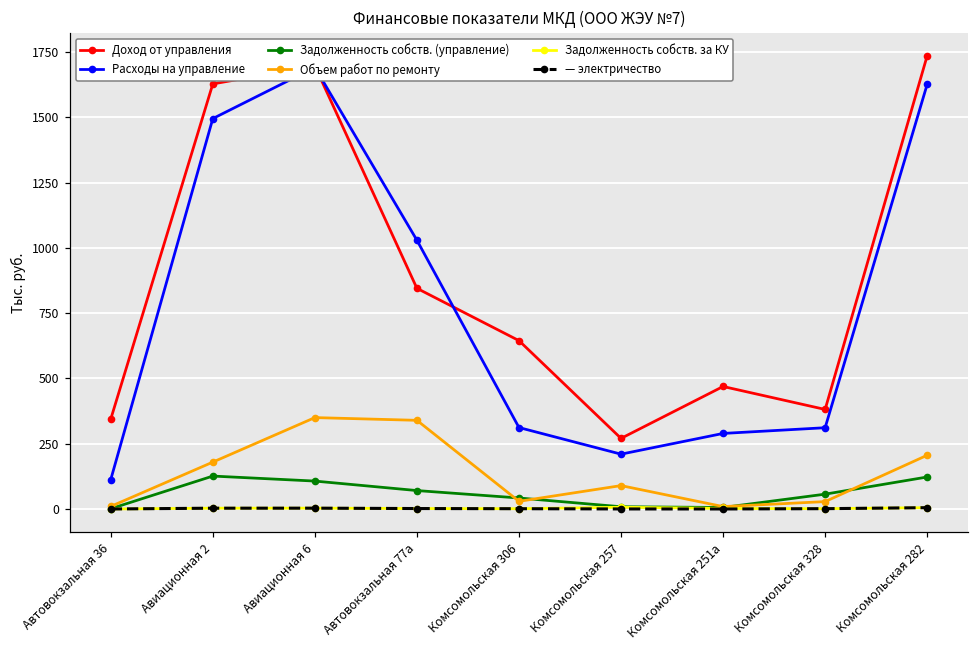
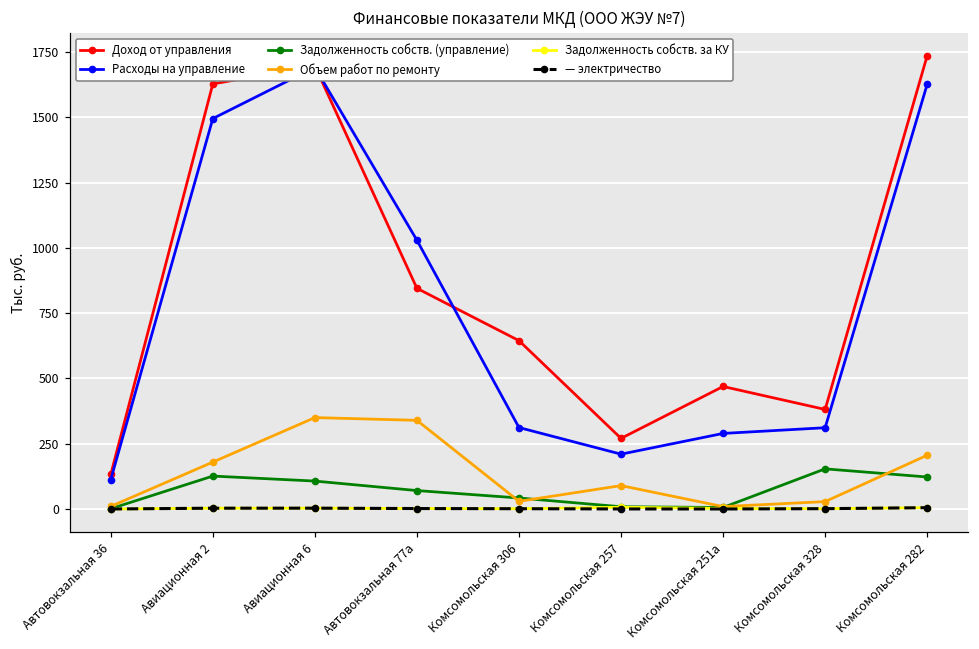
  {
    "Доход от управления": {
-     "Автовокзальная 36": 340,
+     "Автовокзальная 36": 130,
      "Авиационная 2": 1630,
      "Автовокзальная 77а": 850,
      "Комсомольская 306": 640,
      "Комсомольская 257": 270,
      "Комсомольская 251а": 470,
      "Комсомольская 328": 380,
      "Комсомольская 282": 1740
    },
    "Расходы на управление": {
      "Автовокзальная 36": 110,
      "Авиационная 2": 1500,
      "Автовокзальная 77а": 1030,
      "Комсомольская 306": 310,
      "Комсомольская 257": 210,
      "Комсомольская 251а": 290,
      "Комсомольская 328": 310,
      "Комсомольская 282": 1630
    },
    "Задолженность собств. (управление)": {
      "Авиационная 2": 130,
      "Авиационная 6": 110,
      "Автовокзальная 77а": 70,
      "Комсомольская 306": 40,
-     "Комсомольская 328": 60,
+     "Комсомольская 328": 150,
      "Комсомольская 282": 120
    },
    "Объем работ по ремонту": {
      "Авиационная 2": 180,
      "Авиационная 6": 350,
      "Автовокзальная 77а": 340,
      "Комсомольская 306": 30,
      "Комсомольская 257": 90,
      "Комсомольская 328": 30,
      "Комсомольская 282": 210
    }
  }
